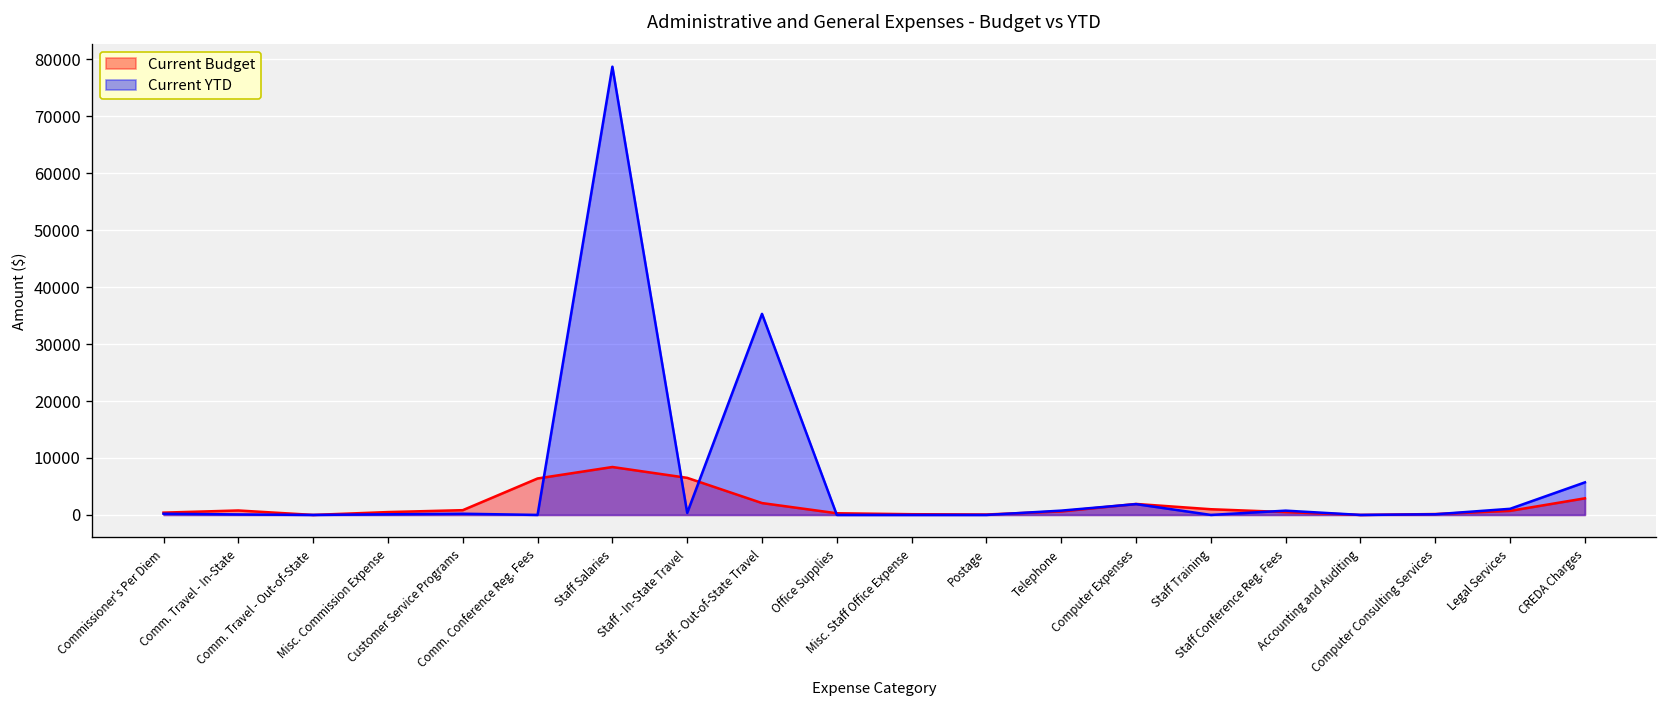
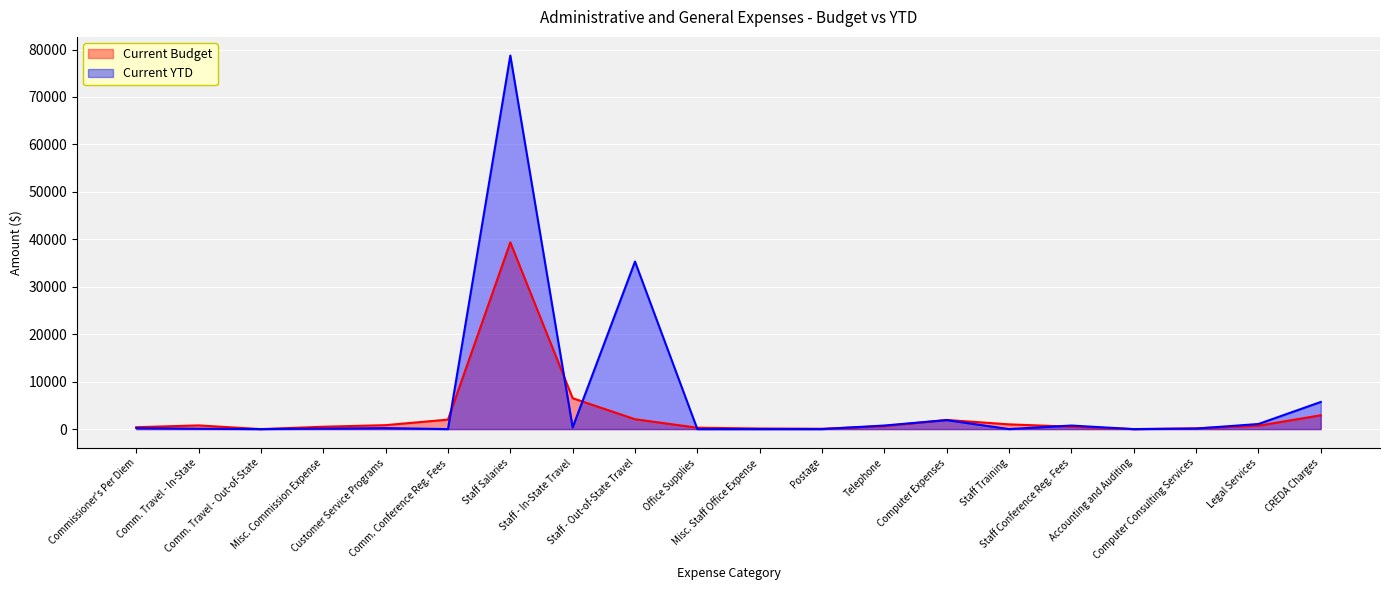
  {
    "Current Budget": {
      "Comm. Travel - In-State": 1000,
      "Customer Service Programs": 1000,
-     "Comm. Conference Reg. Fees": 6000,
-     "Staff Salaries": 8000,
+     "Comm. Conference Reg. Fees": 2000,
+     "Staff Salaries": 39000,
      "Staff - In-State Travel": 7000,
      "Staff - Out-of-State Travel": 2000,
      "Staff Training": 1000,
      "CREDA Charges": 3000
    },
    "Current YTD": {
      "Comm. Travel - In-State": 0,
      "Customer Service Programs": 0,
      "Comm. Conference Reg. Fees": 0,
      "Staff Salaries": 79000,
      "Staff - In-State Travel": 0,
      "Staff - Out-of-State Travel": 35000,
      "Staff Training": 0,
      "CREDA Charges": 6000
    }
  }
